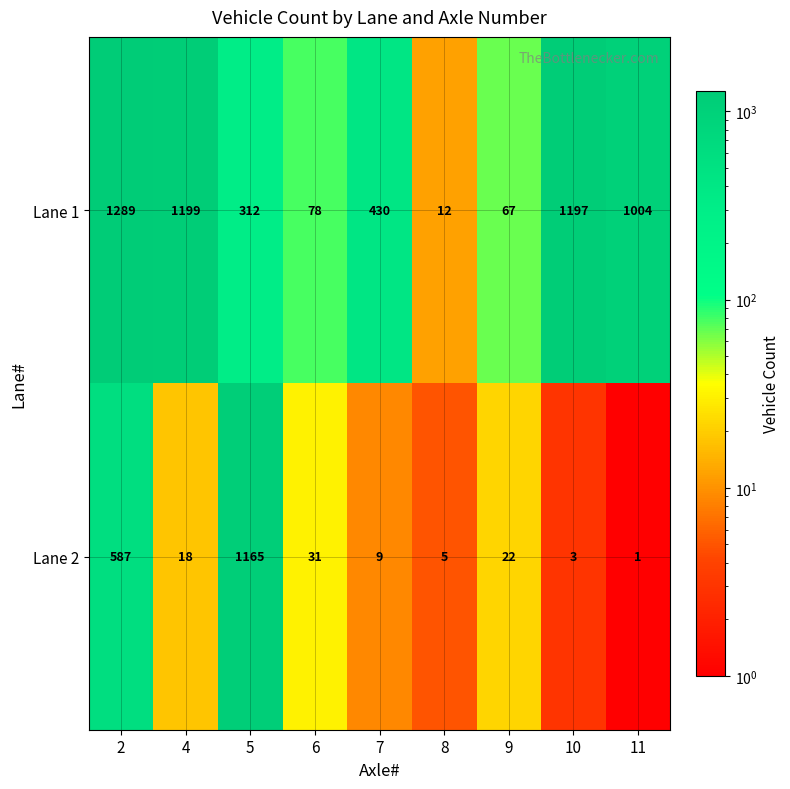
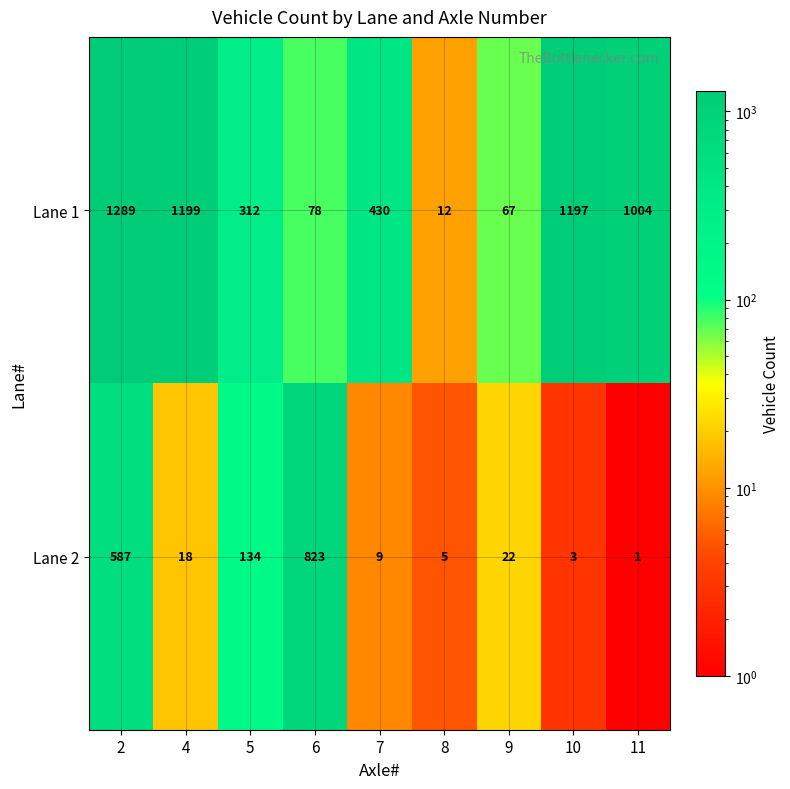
  {
    "Lane 1": {
      "2": 1289,
      "4": 1199,
      "5": 312,
      "6": 78,
      "7": 430,
      "8": 12,
      "9": 67,
      "11": 1004
    },
    "Lane 2": {
      "2": 587,
      "4": 18,
-     "5": 1165,
-     "6": 31,
+     "5": 134,
+     "6": 823,
      "7": 9,
      "8": 5,
      "9": 22,
      "10": 3,
      "11": 1
    }
  }
